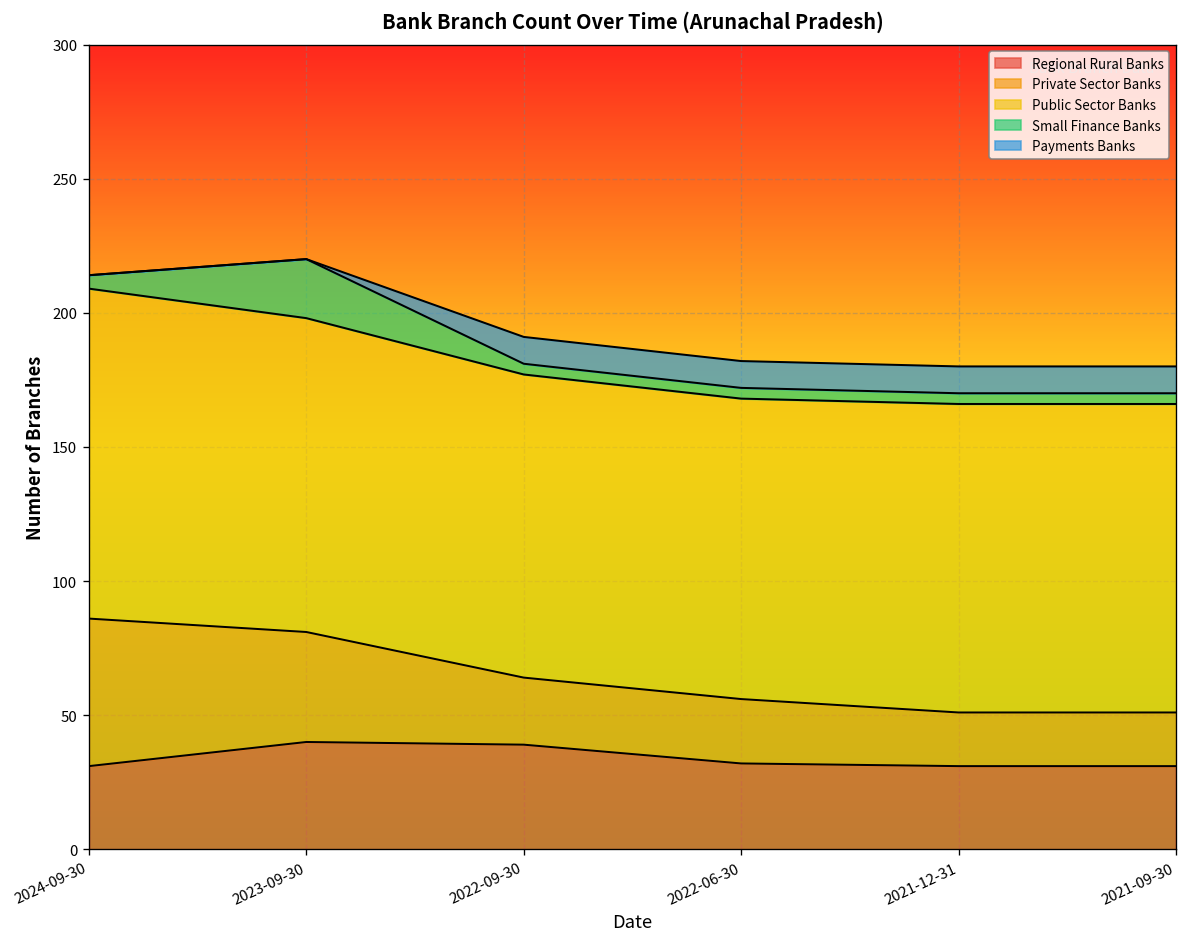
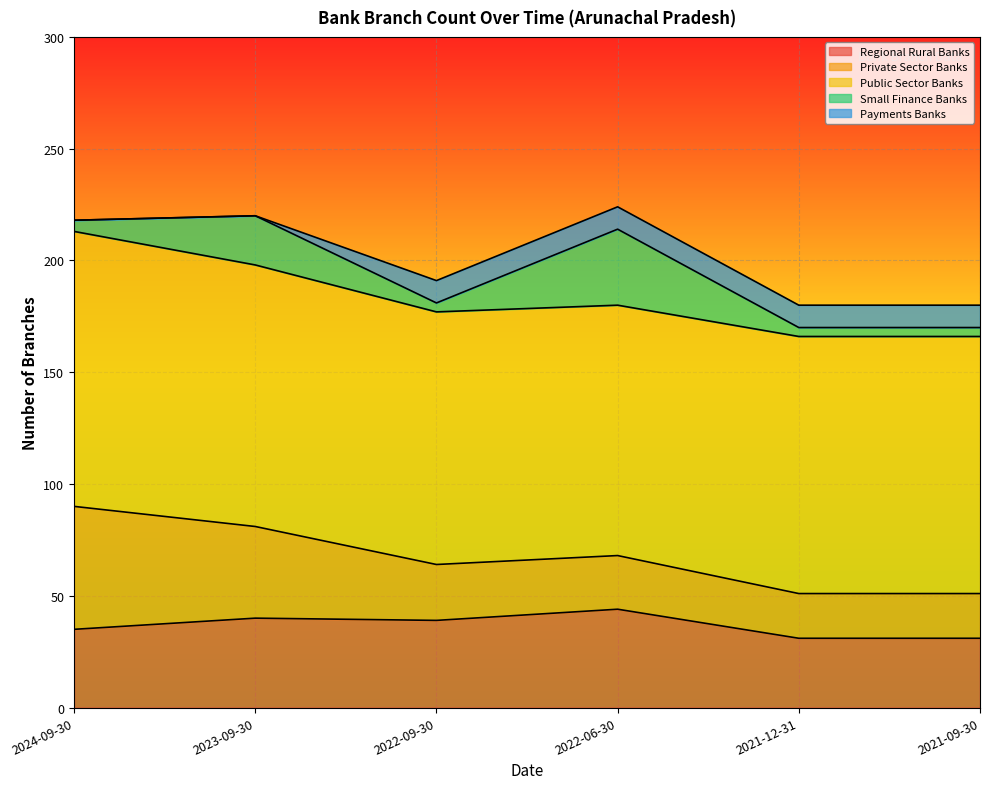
  {
    "Regional Rural Banks": {
-     "2024-09-30": 31,
+     "2024-09-30": 35,
      "2023-09-30": 40,
      "2022-09-30": 39,
-     "2022-06-30": 32,
+     "2022-06-30": 44,
      "2021-12-31": 31,
      "2021-09-30": 31
    },
    "Small Finance Banks": {
      "2022-09-30": 4,
-     "2022-06-30": 4,
+     "2022-06-30": 34,
      "2021-12-31": 4,
      "2021-09-30": 4
    },
    "Payments Banks": {
      "2022-09-30": 10,
      "2022-06-30": 10,
      "2021-12-31": 10,
      "2021-09-30": 10
    }
  }
